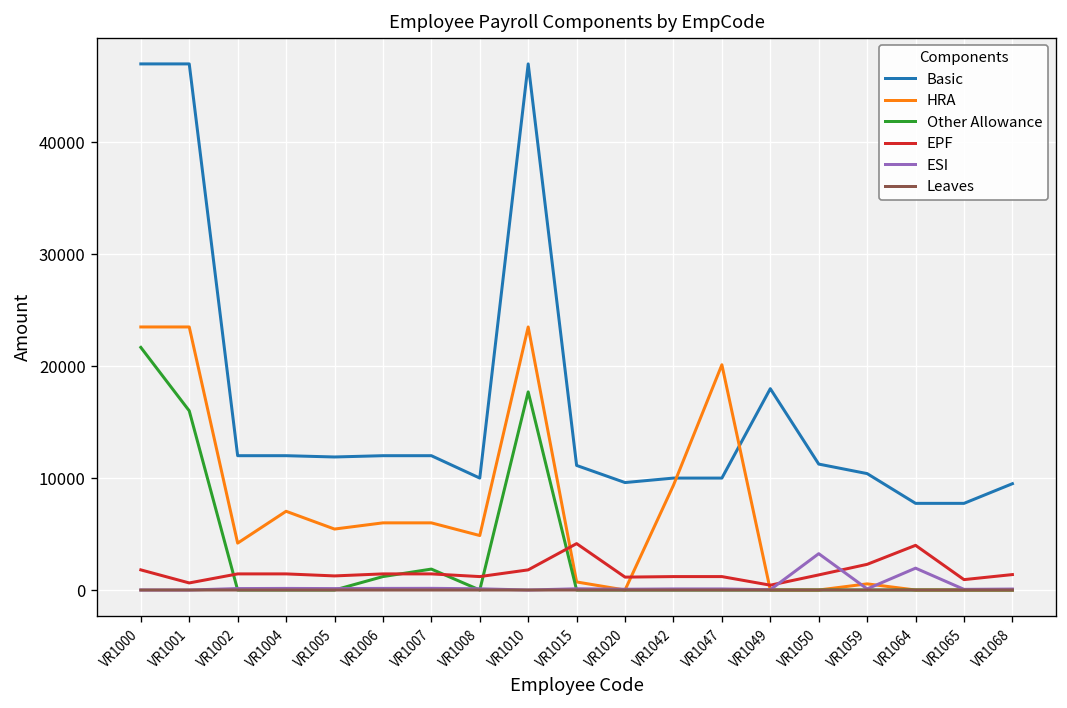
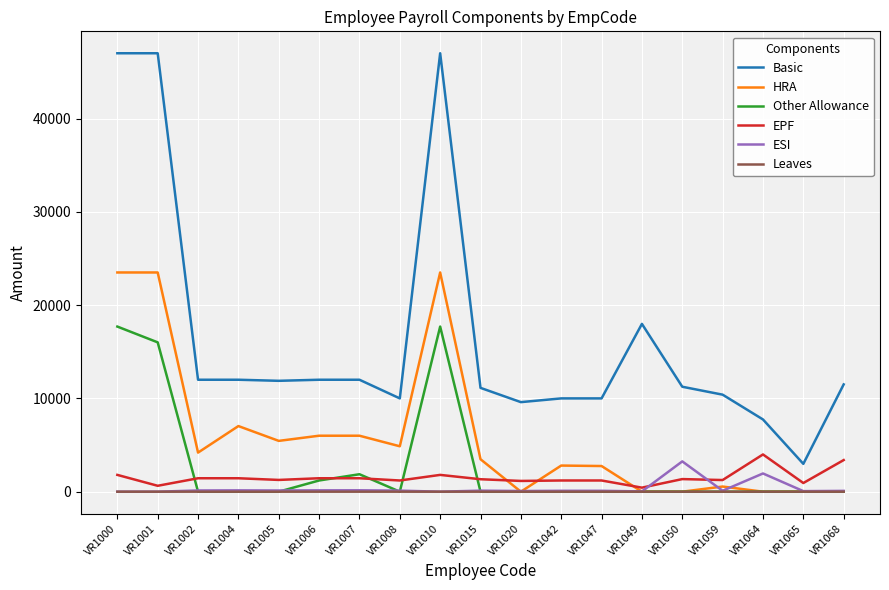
  {
    "Basic": {
      "VR1000": 47000,
      "VR1001": 47000,
      "VR1002": 12000,
      "VR1004": 12000,
      "VR1005": 12000,
      "VR1006": 12000,
      "VR1007": 12000,
      "VR1008": 10000,
      "VR1010": 47000,
      "VR1015": 11000,
      "VR1020": 10000,
      "VR1042": 10000,
      "VR1047": 10000,
      "VR1049": 18000,
      "VR1050": 11000,
      "VR1059": 10000,
      "VR1064": 8000,
-     "VR1065": 8000,
-     "VR1068": 9000
+     "VR1065": 3000,
+     "VR1068": 12000
    },
    "HRA": {
      "VR1000": 24000,
      "VR1001": 24000,
      "VR1002": 4000,
      "VR1004": 7000,
      "VR1005": 5000,
      "VR1006": 6000,
      "VR1007": 6000,
      "VR1008": 5000,
      "VR1010": 24000,
-     "VR1015": 1000,
-     "VR1042": 9000,
-     "VR1047": 20000,
+     "VR1015": 3000,
+     "VR1042": 3000,
+     "VR1047": 3000,
      "VR1059": 1000
    },
    "Other Allowance": {
-     "VR1000": 22000,
+     "VR1000": 18000,
      "VR1001": 16000,
      "VR1007": 2000,
      "VR1010": 18000
    },
    "EPF": {
      "VR1000": 2000,
      "VR1001": 1000,
      "VR1002": 1000,
      "VR1004": 1000,
      "VR1005": 1000,
      "VR1007": 1000,
      "VR1008": 1000,
      "VR1010": 2000,
-     "VR1015": 4000,
+     "VR1015": 1000,
      "VR1020": 1000,
      "VR1042": 1000,
      "VR1047": 1000,
      "VR1049": 0,
      "VR1050": 1000,
-     "VR1059": 2000,
+     "VR1059": 1000,
      "VR1064": 4000,
      "VR1065": 1000,
-     "VR1068": 1000
+     "VR1068": 3000
    },
    "ESI": {
      "VR1050": 3000,
      "VR1064": 2000
    }
  }
